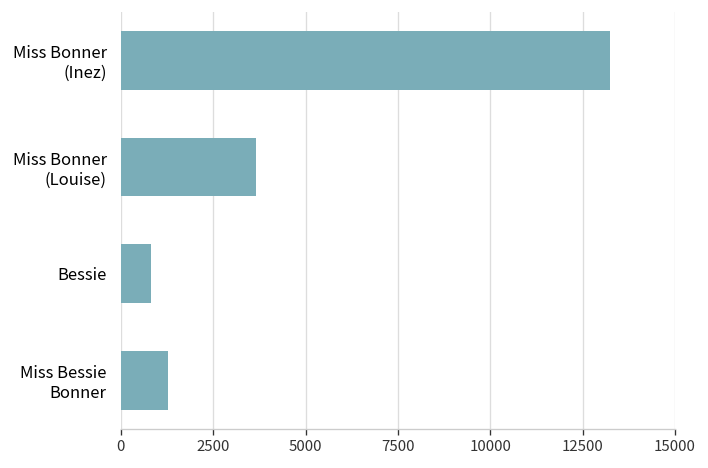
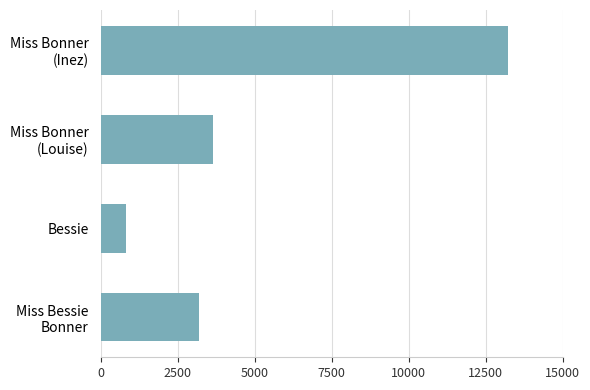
  {
    "Miss Bonner (Inez)": 13200,
    "Miss Bonner (Louise)": 3700,
    "Bessie": 800,
-   "Miss Bessie Bonner": 1300
+   "Miss Bessie Bonner": 3200
  }
